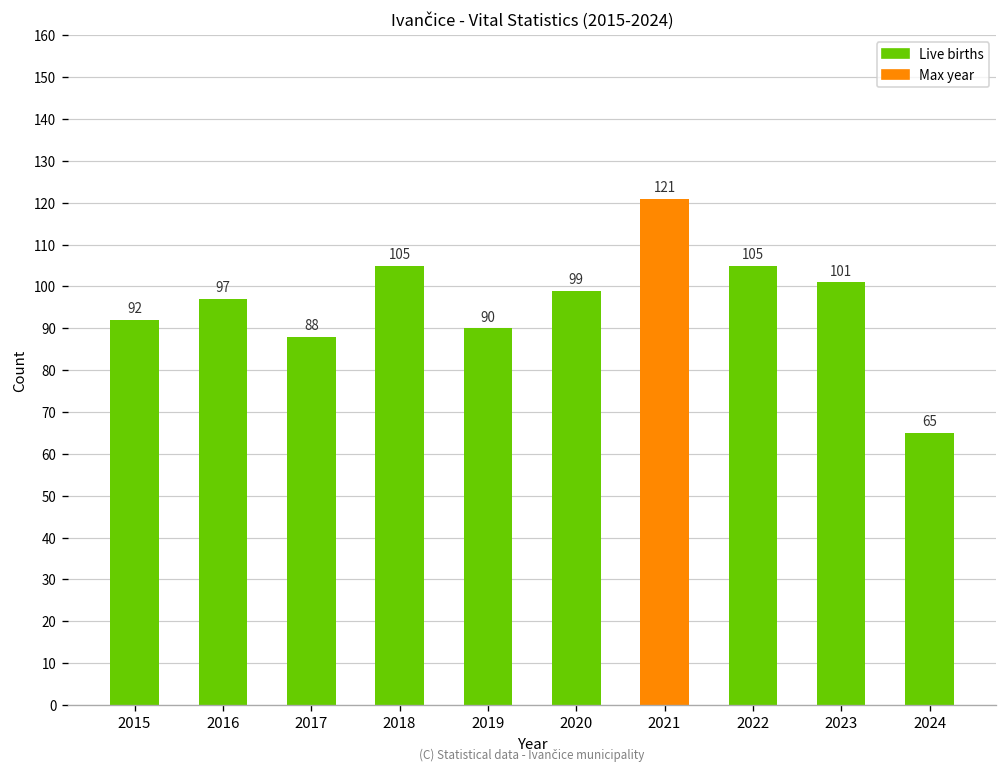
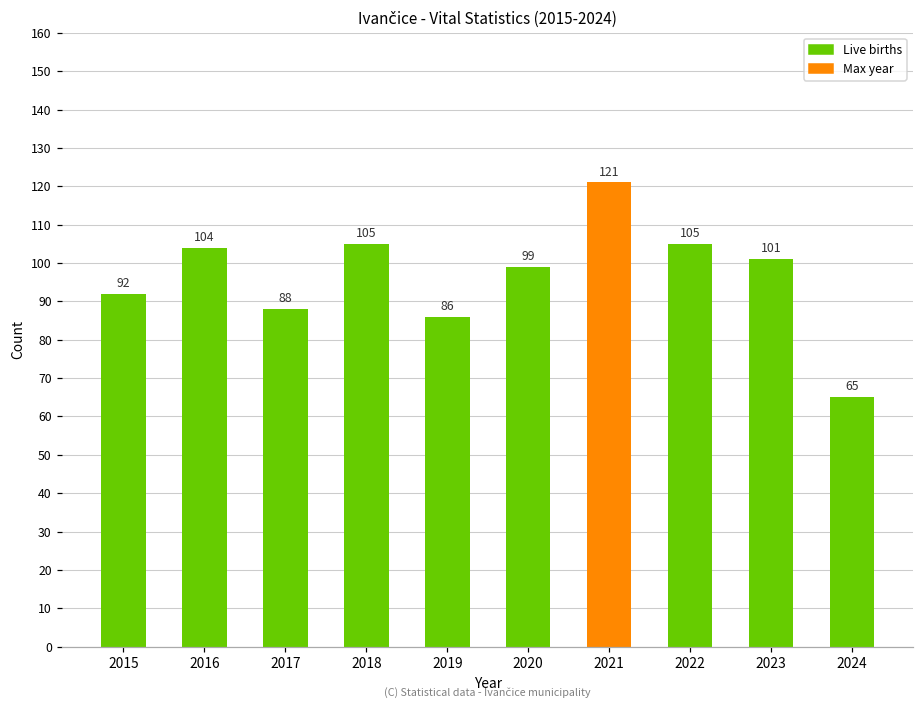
  {
    "2015": 92,
-   "2016": 97,
+   "2016": 104,
    "2017": 88,
    "2018": 105,
-   "2019": 90,
+   "2019": 86,
    "2020": 99,
    "2021": 121,
    "2022": 105,
    "2023": 101,
    "2024": 65
  }
